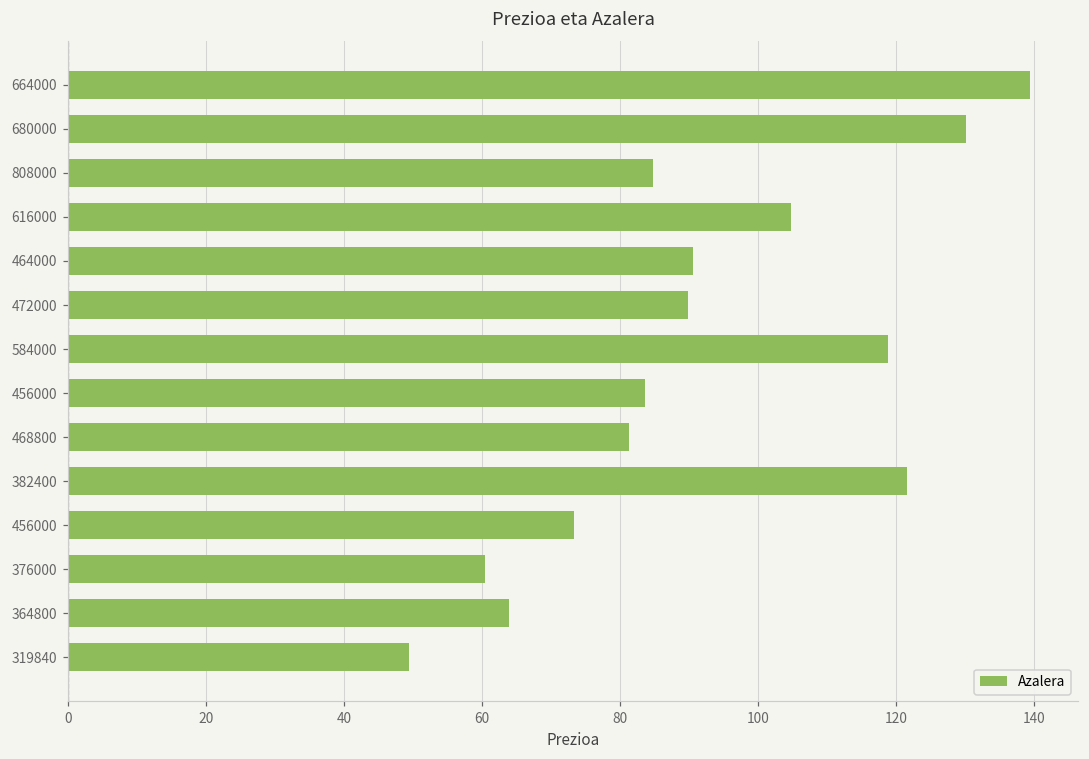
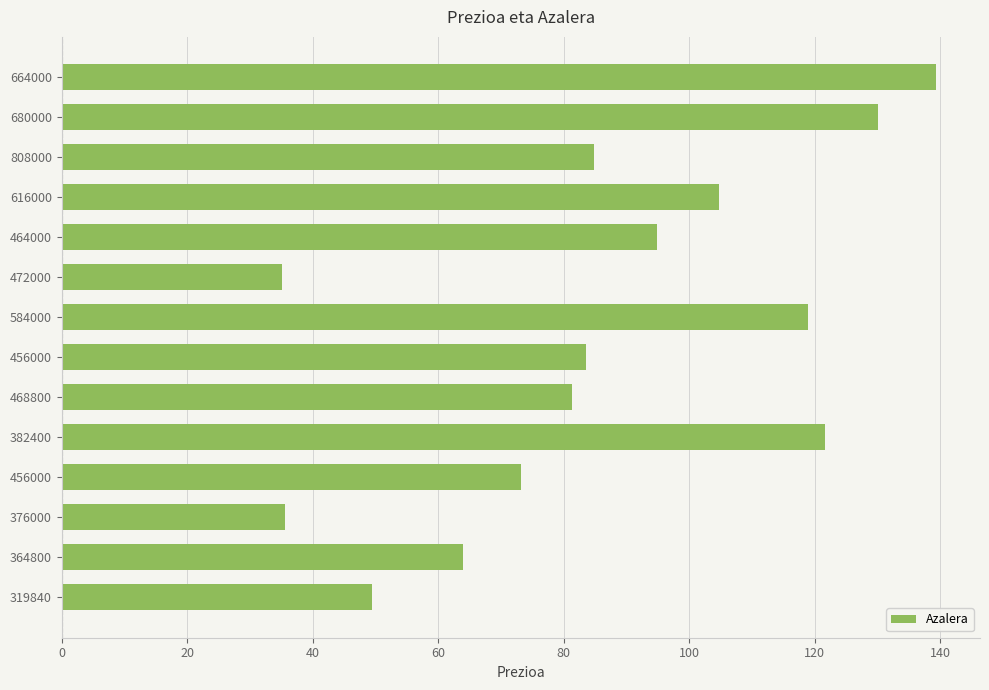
  {
    "664000": 139,
    "680000": 130,
    "808000": 85,
    "616000": 105,
-   "464000": 90,
-   "472000": 90,
+   "464000": 95,
+   "472000": 35,
    "584000": 119,
    "468800": 81,
    "382400": 122,
-   "376000": 60,
+   "376000": 36,
    "364800": 64,
    "319840": 49
  }
